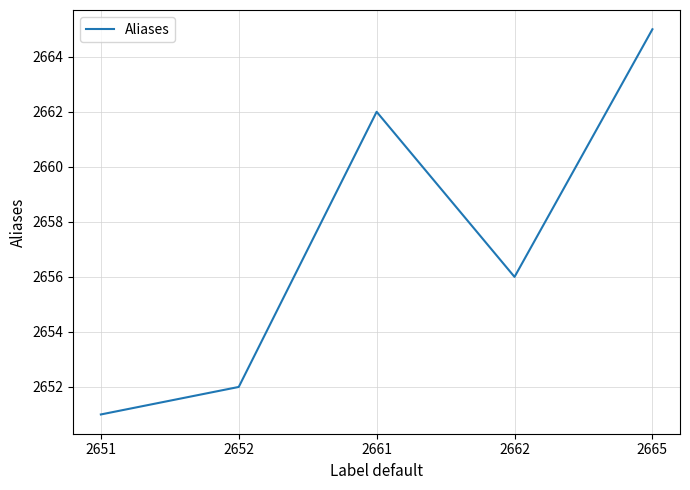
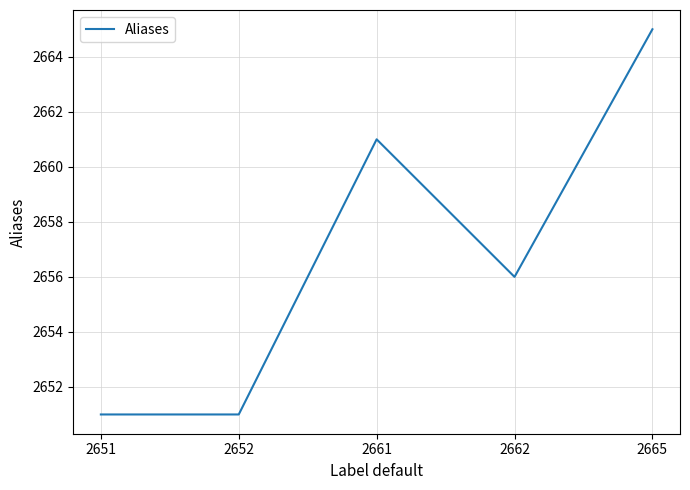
  {
    "2651": 2651,
-   "2652": 2652,
-   "2661": 2662,
+   "2652": 2651,
+   "2661": 2661,
    "2662": 2656,
    "2665": 2665
  }
